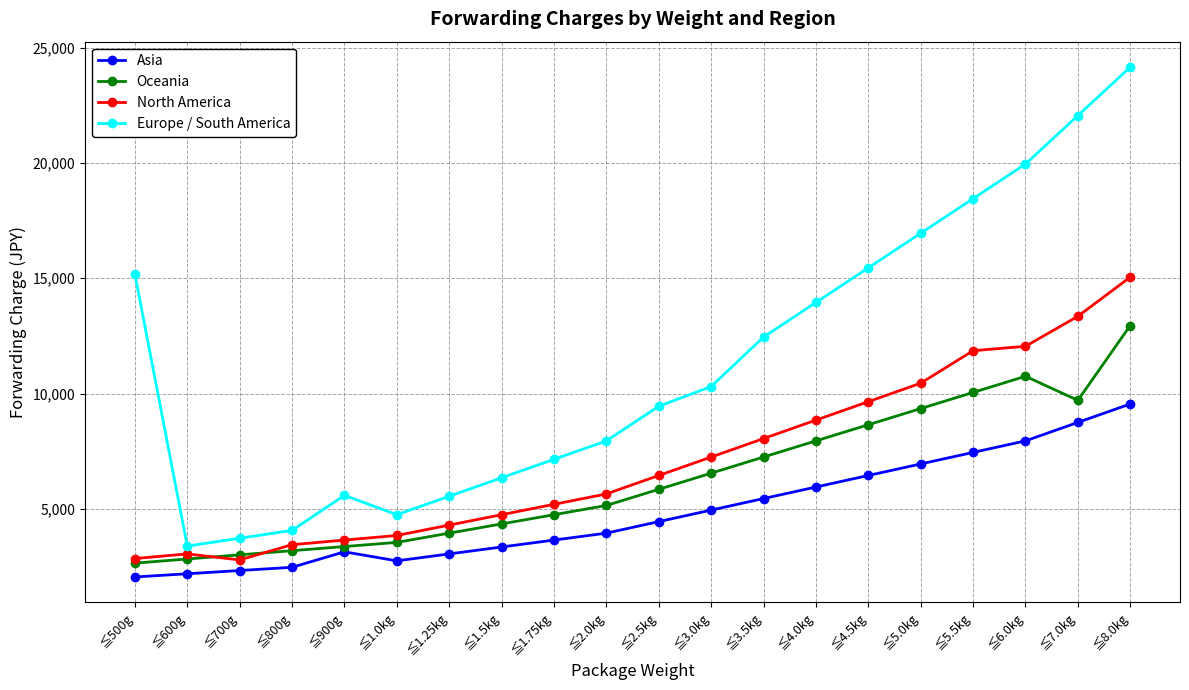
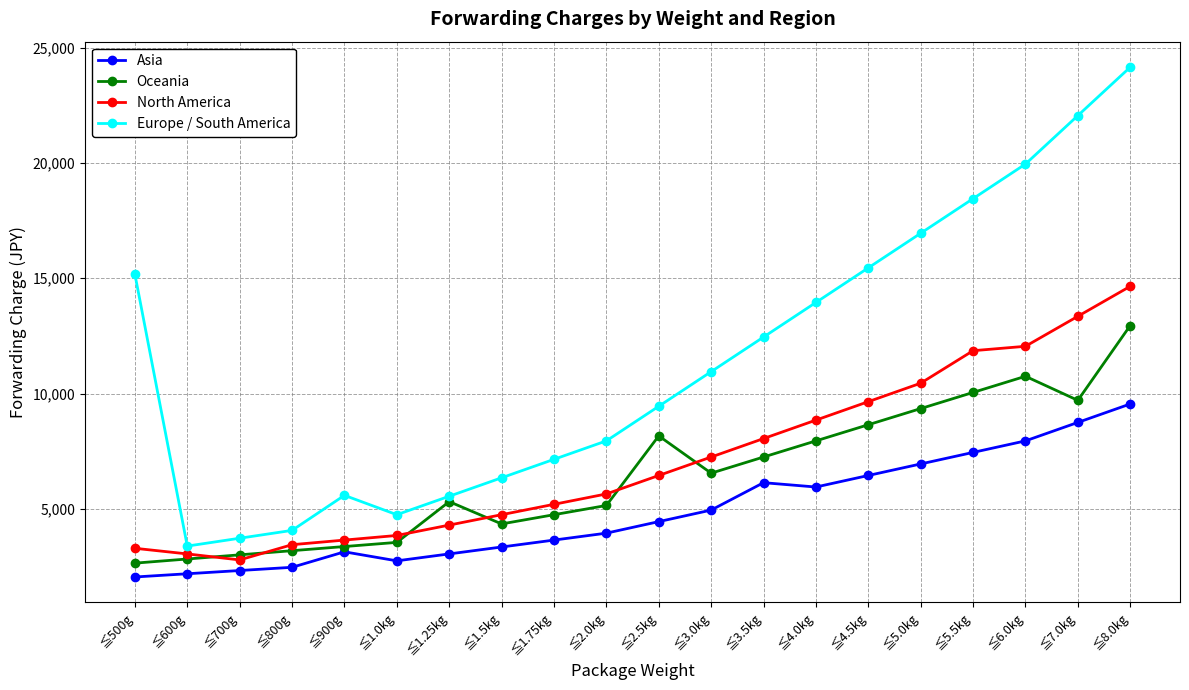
  {
    "Asia": {
      "≦500g": "2,100",
      "≦600g": "2,200",
      "≦700g": "2,300",
      "≦800g": "2,500",
      "≦900g": "3,100",
      "≦1.0kg": "2,800",
      "≦1.25kg": "3,100",
      "≦1.5kg": "3,400",
      "≦1.75kg": "3,700",
      "≦2.0kg": "4,000",
      "≦2.5kg": "4,500",
      "≦3.0kg": "5,000",
-     "≦3.5kg": "5,500",
+     "≦3.5kg": "6,100",
      "≦4.0kg": "6,000",
      "≦4.5kg": "6,500",
      "≦5.0kg": "7,000",
      "≦5.5kg": "7,500",
      "≦6.0kg": "8,000",
      "≦7.0kg": "8,800",
      "≦8.0kg": "9,600"
    },
    "Oceania": {
      "≦500g": "2,700",
      "≦600g": "2,800",
      "≦700g": "3,000",
      "≦800g": "3,200",
      "≦900g": "3,400",
      "≦1.0kg": "3,600",
-     "≦1.25kg": "4,000",
+     "≦1.25kg": "5,300",
      "≦1.5kg": "4,400",
      "≦1.75kg": "4,800",
      "≦2.0kg": "5,200",
-     "≦2.5kg": "5,900",
+     "≦2.5kg": "8,200",
      "≦3.0kg": "6,600",
      "≦3.5kg": "7,300",
      "≦4.0kg": "8,000",
      "≦4.5kg": "8,700",
      "≦5.0kg": "9,400",
      "≦5.5kg": "10,100",
      "≦6.0kg": "10,800",
      "≦7.0kg": "9,700",
      "≦8.0kg": "13,000"
    },
    "North America": {
-     "≦500g": "2,900",
+     "≦500g": "3,300",
      "≦600g": "3,100",
      "≦700g": "2,800",
      "≦800g": "3,500",
      "≦900g": "3,700",
      "≦1.0kg": "3,900",
      "≦1.25kg": "4,300",
      "≦1.5kg": "4,800",
      "≦1.75kg": "5,200",
      "≦2.0kg": "5,700",
      "≦2.5kg": "6,500",
      "≦3.0kg": "7,300",
      "≦3.5kg": "8,100",
      "≦4.0kg": "8,900",
      "≦4.5kg": "9,700",
      "≦5.0kg": "10,500",
      "≦5.5kg": "11,900",
      "≦6.0kg": "12,100",
      "≦7.0kg": "13,400",
-     "≦8.0kg": "15,000"
+     "≦8.0kg": "14,700"
    },
    "Europe / South America": {
      "≦500g": "15,200",
      "≦600g": "3,400",
      "≦700g": "3,700",
      "≦800g": "4,100",
      "≦900g": "5,600",
      "≦1.0kg": "4,800",
      "≦1.25kg": "5,600",
      "≦1.5kg": "6,400",
      "≦1.75kg": "7,200",
      "≦2.0kg": "8,000",
      "≦2.5kg": "9,500",
-     "≦3.0kg": "10,300",
+     "≦3.0kg": "11,000",
      "≦3.5kg": "12,500",
      "≦4.0kg": "14,000",
      "≦4.5kg": "15,500",
      "≦5.0kg": "17,000",
      "≦5.5kg": "18,500",
      "≦6.0kg": "20,000",
      "≦7.0kg": "22,100",
      "≦8.0kg": "24,200"
    }
  }
